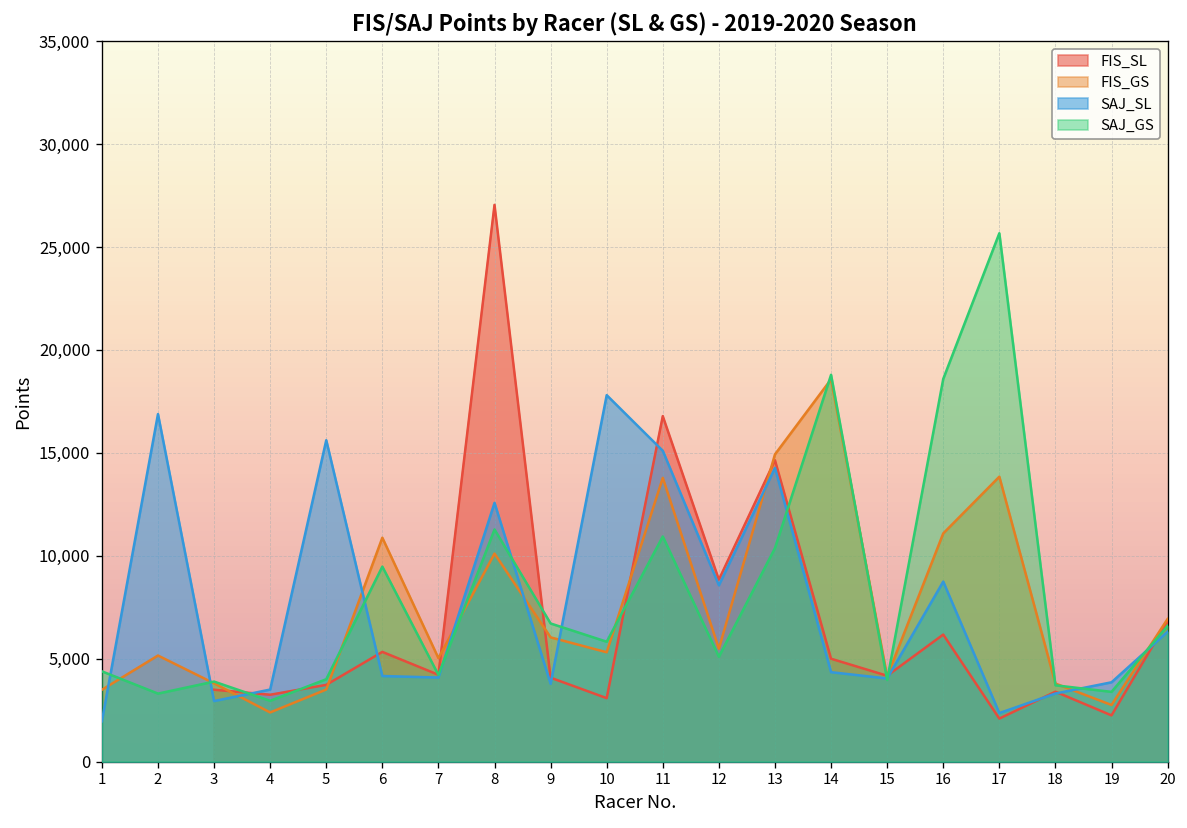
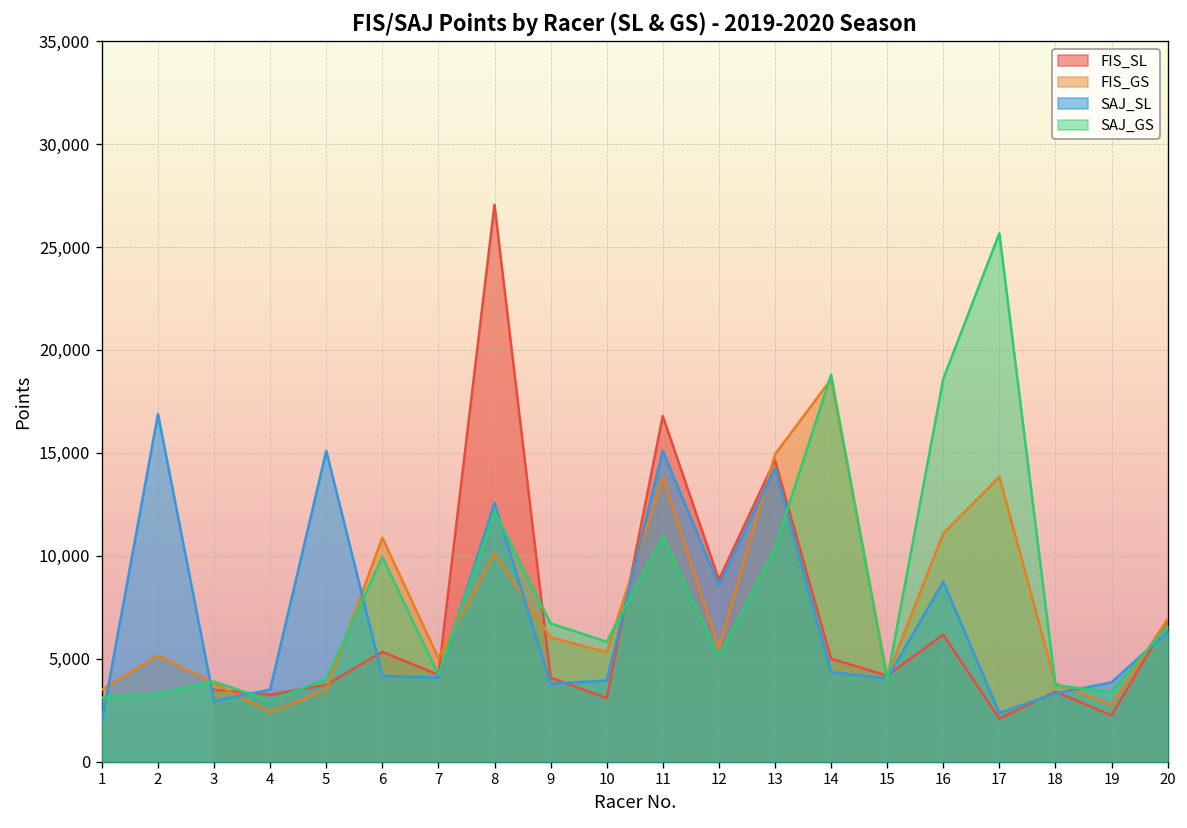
  {
    "SAJ_SL": {
      "1": "2,000",
      "2": "16,900",
      "3": "2,900",
      "4": "3,500",
-     "5": "15,600",
+     "5": "15,100",
      "6": "4,200",
      "8": "12,600",
      "9": "3,800",
-     "10": "17,800",
+     "10": "3,900",
      "11": "15,100",
      "12": "8,600",
      "13": "14,300",
      "14": "4,300",
      "16": "8,700",
      "17": "2,400",
      "19": "3,900",
      "20": "6,300"
    },
    "SAJ_GS": {
-     "1": "4,400",
+     "1": "3,100",
      "2": "3,300",
      "4": "3,000",
      "5": "4,000",
-     "6": "9,500",
-     "8": "11,300",
+     "6": "9,900",
+     "8": "12,200",
      "9": "6,700",
      "10": "5,800",
      "11": "10,900",
      "12": "5,100",
      "13": "10,400",
      "14": "18,800",
      "16": "18,600",
      "17": "25,700",
      "19": "3,400",
      "20": "6,600"
    }
  }
